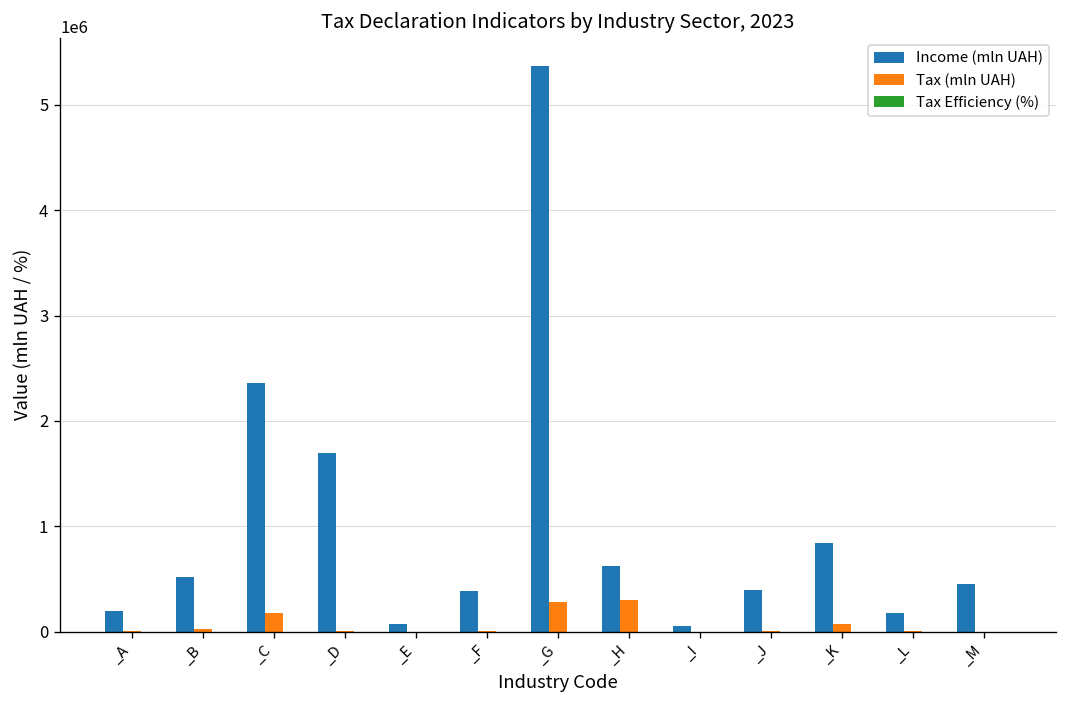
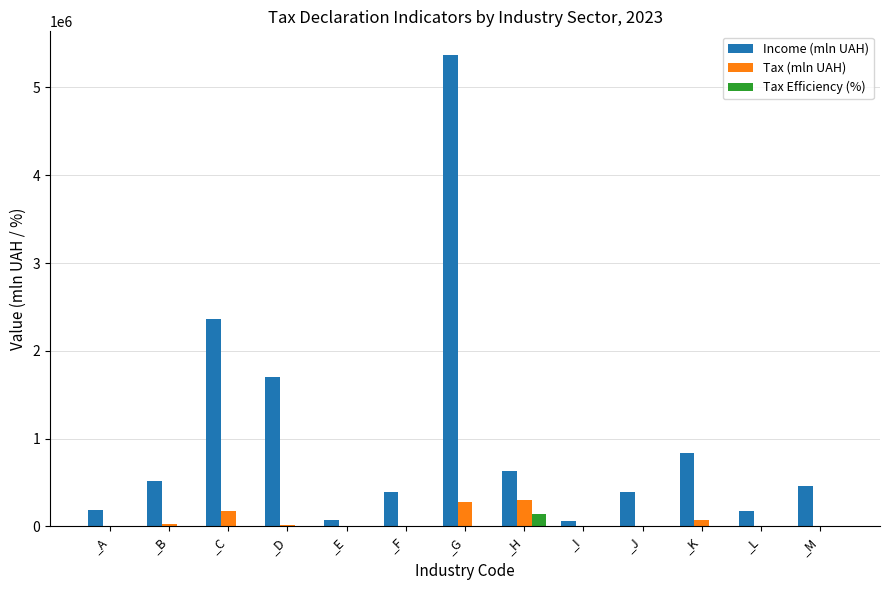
  {
    "Income (mln UAH)": {
      "_A": 200000,
      "_B": 500000,
      "_C": 2400000,
      "_D": 1700000,
      "_E": 100000,
      "_F": 400000,
      "_G": 5400000,
      "_H": 600000,
      "_I": 100000,
      "_J": 400000,
      "_K": 800000,
      "_L": 200000,
      "_M": 500000
    },
    "Tax (mln UAH)": {
      "_C": 200000,
      "_G": 300000,
      "_H": 300000,
      "_K": 100000,
      "_M": 0
    },
    "Tax Efficiency (%)": {
-     "_H": 0,
+     "_H": 100000,
      "_M": 0
    }
  }
